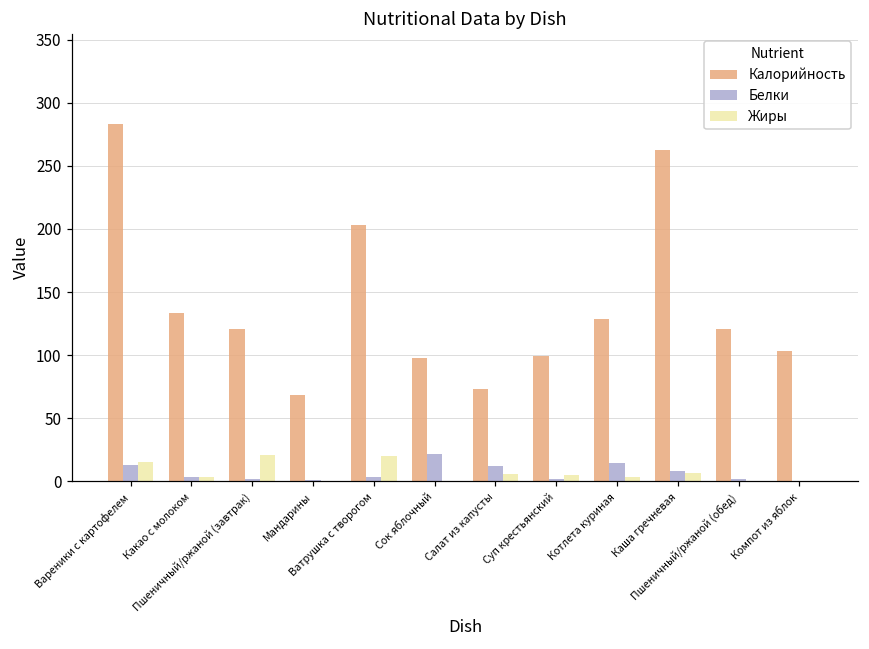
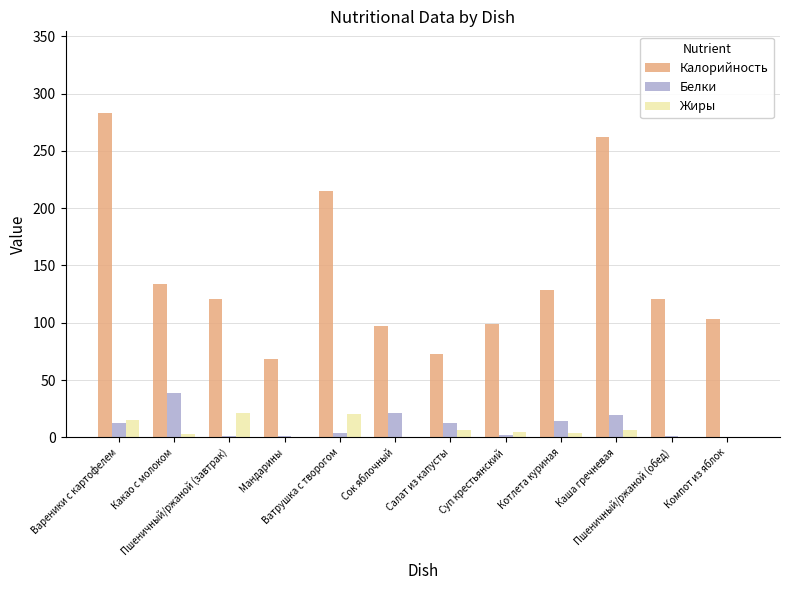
  {
    "Калорийность": {
      "Вареники с картофелем": 283,
      "Какао с молоком": 133,
      "Пшеничный/ржаной (завтрак)": 121,
      "Мандарины": 68,
-     "Ватрушка с творогом": 203,
+     "Ватрушка с творогом": 215,
      "Сок яблочный": 98,
      "Салат из капусты": 73,
      "Суп крестьянский": 99,
      "Котлета куриная": 128,
      "Каша гречневая": 263,
      "Пшеничный/ржаной (обед)": 121,
      "Компот из яблок": 103
    },
    "Белки": {
      "Вареники с картофелем": 13,
-     "Какао с молоком": 4,
+     "Какао с молоком": 39,
      "Ватрушка с творогом": 4,
      "Сок яблочный": 22,
      "Салат из капусты": 12,
      "Котлета куриная": 15,
-     "Каша гречневая": 8
+     "Каша гречневая": 20
    },
    "Жиры": {
      "Вареники с картофелем": 16,
      "Какао с молоком": 3,
      "Пшеничный/ржаной (завтрак)": 21,
      "Ватрушка с творогом": 20,
      "Сок яблочный": 0,
      "Салат из капусты": 6,
      "Суп крестьянский": 5,
      "Котлета куриная": 4,
      "Каша гречневая": 7,
      "Компот из яблок": 0
    }
  }
